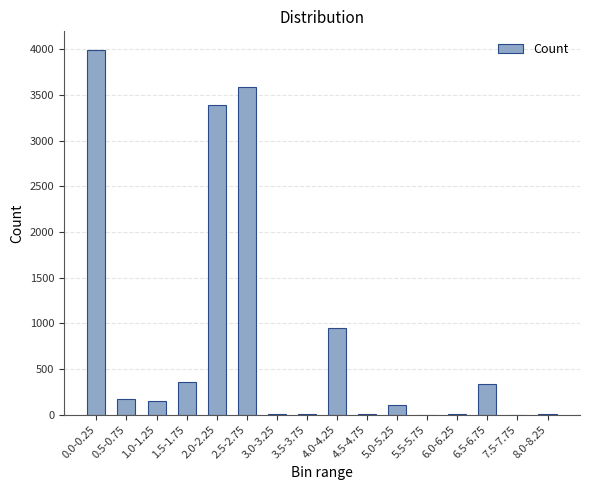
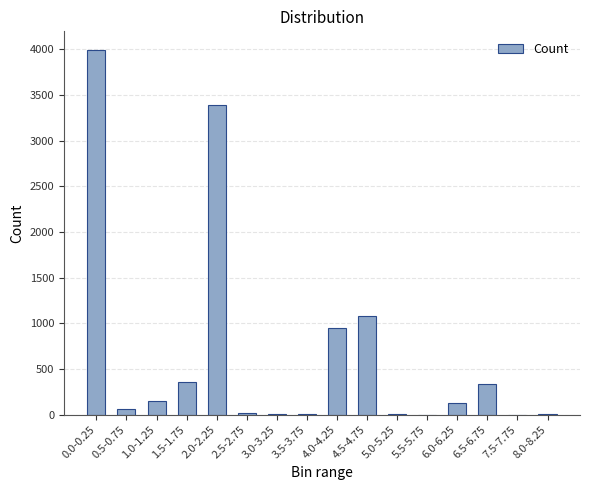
  {
    "0.0-0.25": 4000,
-   "0.5-0.75": 200,
+   "0.5-0.75": 100,
    "1.0-1.25": 200,
    "1.5-1.75": 400,
    "2.0-2.25": 3400,
-   "2.5-2.75": 3600,
+   "2.5-2.75": 0,
    "4.0-4.25": 900,
-   "4.5-4.75": 0,
-   "5.0-5.25": 100,
+   "4.5-4.75": 1100,
+   "5.0-5.25": 0,
    "5.5-5.75": 0,
-   "6.0-6.25": 0,
+   "6.0-6.25": 100,
    "6.5-6.75": 300,
    "7.5-7.75": 0
  }
